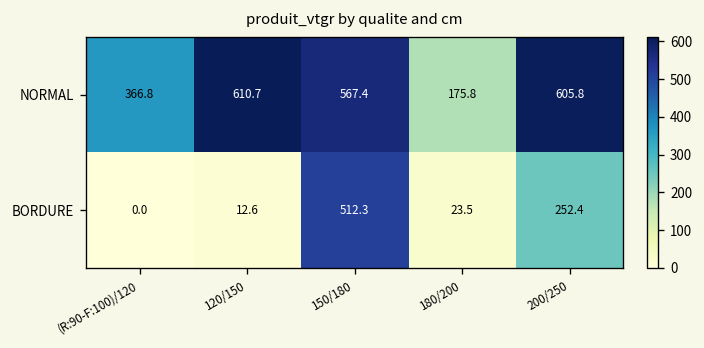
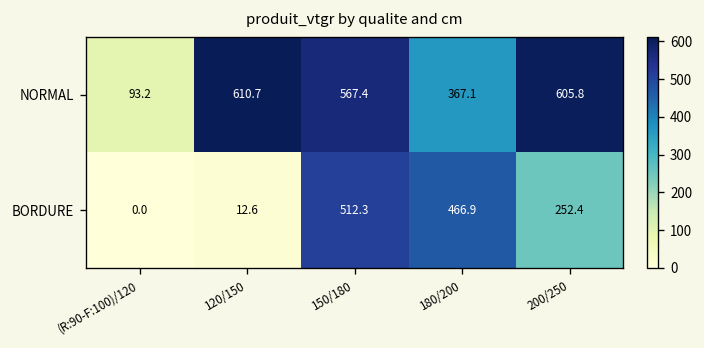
  {
    "NORMAL": {
-     "(R:90-F:100)/120": 366.8,
+     "(R:90-F:100)/120": 93.2,
      "120/150": 610.7,
      "150/180": 567.4,
-     "180/200": 175.8,
+     "180/200": 367.1,
      "200/250": 605.8
    },
    "BORDURE": {
      "(R:90-F:100)/120": 0.0,
      "120/150": 12.6,
      "150/180": 512.3,
-     "180/200": 23.5,
+     "180/200": 466.9,
      "200/250": 252.4
    }
  }
